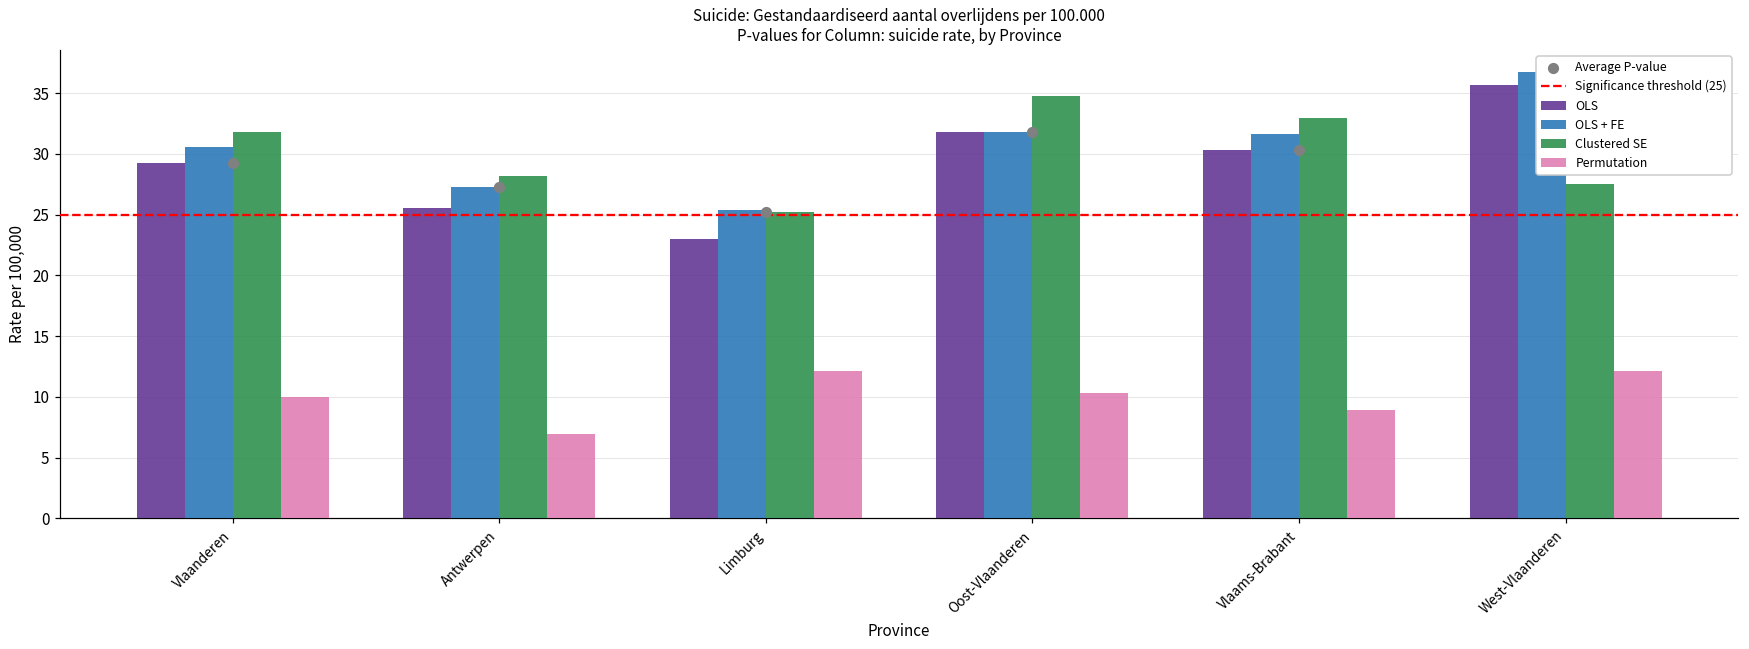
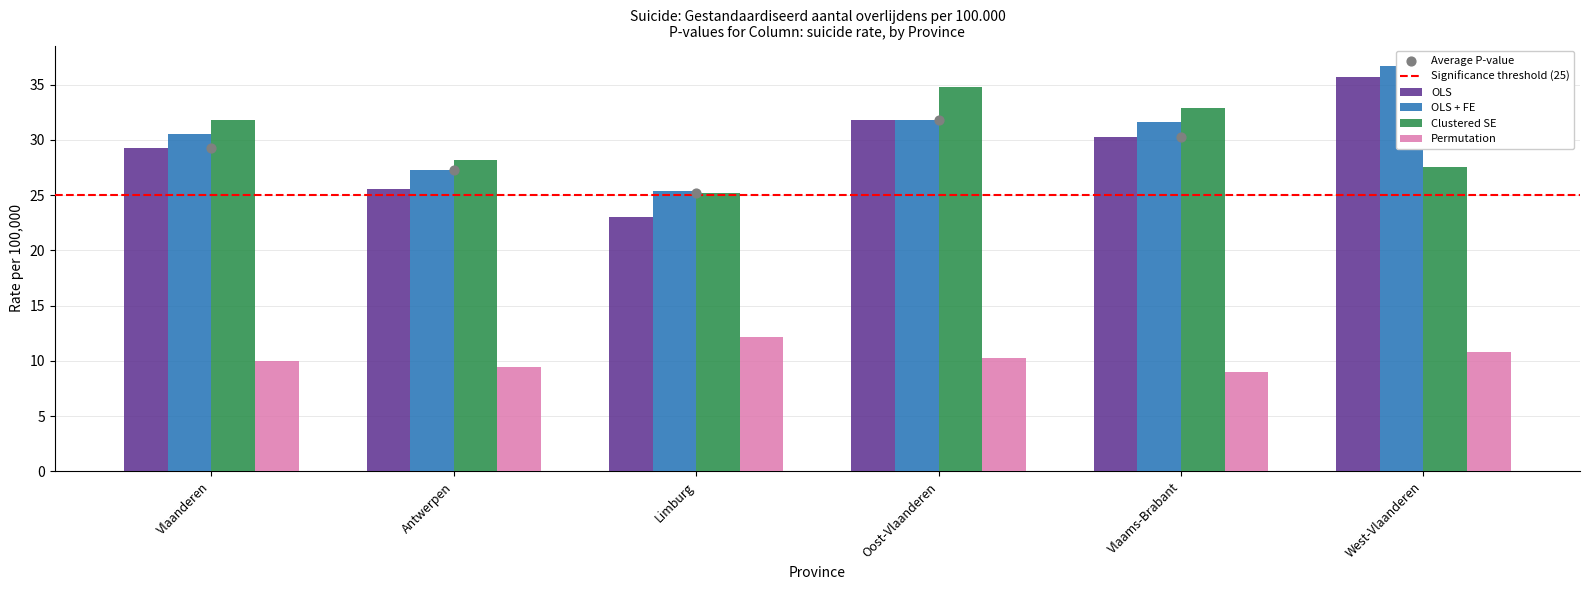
  {
    "OLS": {
      "Vlaanderen": 29.2,
      "Antwerpen": 25.5,
      "Limburg": 23.0,
      "Oost-Vlaanderen": 31.8,
      "Vlaams-Brabant": 30.3,
      "West-Vlaanderen": 35.7
    },
    "OLS + FE": {
      "Vlaanderen": 30.5,
      "Antwerpen": 27.3,
      "Limburg": 25.4,
      "Oost-Vlaanderen": 31.8,
      "Vlaams-Brabant": 31.6
    },
    "Clustered SE": {
      "Vlaanderen": 31.8,
      "Antwerpen": 28.2,
      "Limburg": 25.2,
      "Oost-Vlaanderen": 34.8,
      "Vlaams-Brabant": 32.9,
      "West-Vlaanderen": 27.5
    },
    "Permutation": {
      "Vlaanderen": 10.0,
-     "Antwerpen": 6.9,
+     "Antwerpen": 9.4,
      "Limburg": 12.2,
      "Oost-Vlaanderen": 10.3,
      "Vlaams-Brabant": 9.0,
-     "West-Vlaanderen": 12.1
+     "West-Vlaanderen": 10.8
    }
  }
